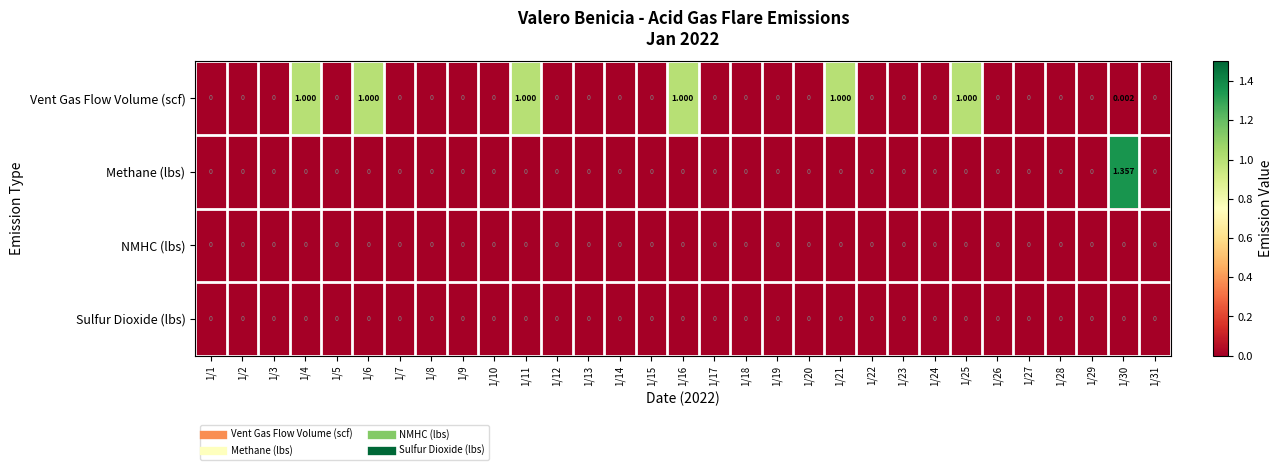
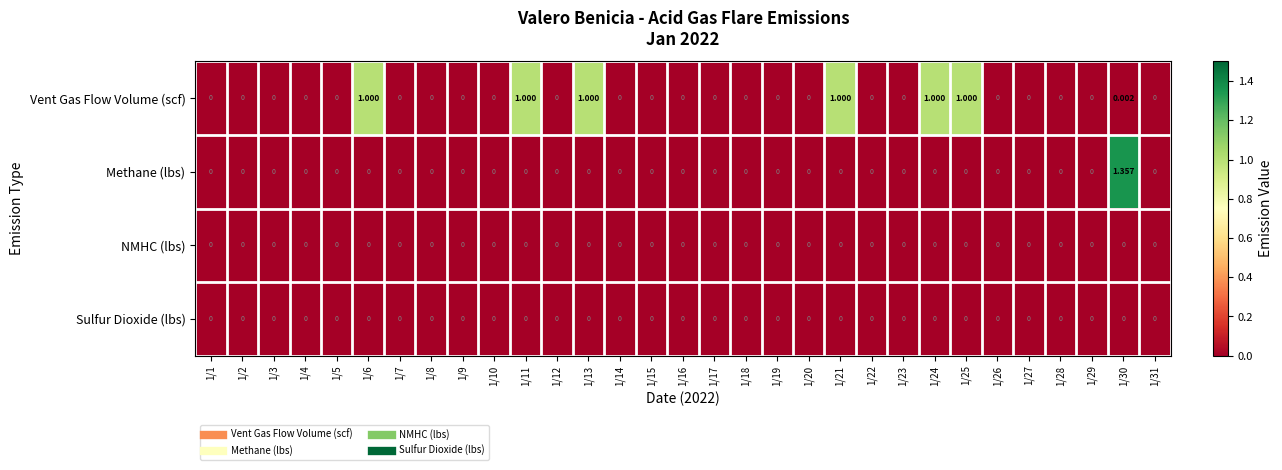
  {
    "Vent Gas Flow Volume (scf)": {
      "1/1": 0,
      "1/2": 0,
      "1/3": 0,
-     "1/4": 1.000,
+     "1/4": 0,
      "1/5": 0,
      "1/6": 1.000,
      "1/7": 0,
      "1/8": 0,
      "1/9": 0,
      "1/10": 0,
      "1/11": 1.000,
      "1/12": 0,
-     "1/13": 0,
+     "1/13": 1.000,
      "1/14": 0,
      "1/15": 0,
-     "1/16": 1.000,
+     "1/16": 0,
      "1/17": 0,
      "1/18": 0,
      "1/19": 0,
      "1/20": 0,
      "1/21": 1.000,
      "1/22": 0,
      "1/23": 0,
-     "1/24": 0,
+     "1/24": 1.000,
      "1/25": 1.000,
      "1/26": 0,
      "1/27": 0,
      "1/28": 0,
      "1/29": 0,
      "1/30": 0.002,
      "1/31": 0
    },
    "Methane (lbs)": {
      "1/1": 0,
      "1/2": 0,
      "1/3": 0,
      "1/4": 0,
      "1/5": 0,
      "1/6": 0,
      "1/7": 0,
      "1/8": 0,
      "1/9": 0,
      "1/10": 0,
      "1/11": 0,
      "1/12": 0,
      "1/13": 0,
      "1/14": 0,
      "1/15": 0,
      "1/16": 0,
      "1/17": 0,
      "1/18": 0,
      "1/19": 0,
      "1/20": 0,
      "1/21": 0,
      "1/22": 0,
      "1/23": 0,
      "1/24": 0,
      "1/25": 0,
      "1/26": 0,
      "1/27": 0,
      "1/28": 0,
      "1/29": 0,
      "1/30": 1.357,
      "1/31": 0
    },
    "NMHC (lbs)": {
      "1/1": 0,
      "1/2": 0,
      "1/3": 0,
      "1/4": 0,
      "1/5": 0,
      "1/6": 0,
      "1/7": 0,
      "1/8": 0,
      "1/9": 0,
      "1/10": 0,
      "1/11": 0,
      "1/12": 0,
      "1/13": 0,
      "1/14": 0,
      "1/15": 0,
      "1/16": 0,
      "1/17": 0,
      "1/18": 0,
      "1/19": 0,
      "1/20": 0,
      "1/21": 0,
      "1/22": 0,
      "1/23": 0,
      "1/24": 0,
      "1/25": 0,
      "1/26": 0,
      "1/27": 0,
      "1/28": 0,
      "1/29": 0,
      "1/30": 0,
      "1/31": 0
    },
    "Sulfur Dioxide (lbs)": {
      "1/1": 0,
      "1/2": 0,
      "1/3": 0,
      "1/4": 0,
      "1/5": 0,
      "1/6": 0,
      "1/7": 0,
      "1/8": 0,
      "1/9": 0,
      "1/10": 0,
      "1/11": 0,
      "1/12": 0,
      "1/13": 0,
      "1/14": 0,
      "1/15": 0,
      "1/16": 0,
      "1/17": 0,
      "1/18": 0,
      "1/19": 0,
      "1/20": 0,
      "1/21": 0,
      "1/22": 0,
      "1/23": 0,
      "1/24": 0,
      "1/25": 0,
      "1/26": 0,
      "1/27": 0,
      "1/28": 0,
      "1/29": 0,
      "1/30": 0,
      "1/31": 0
    }
  }
